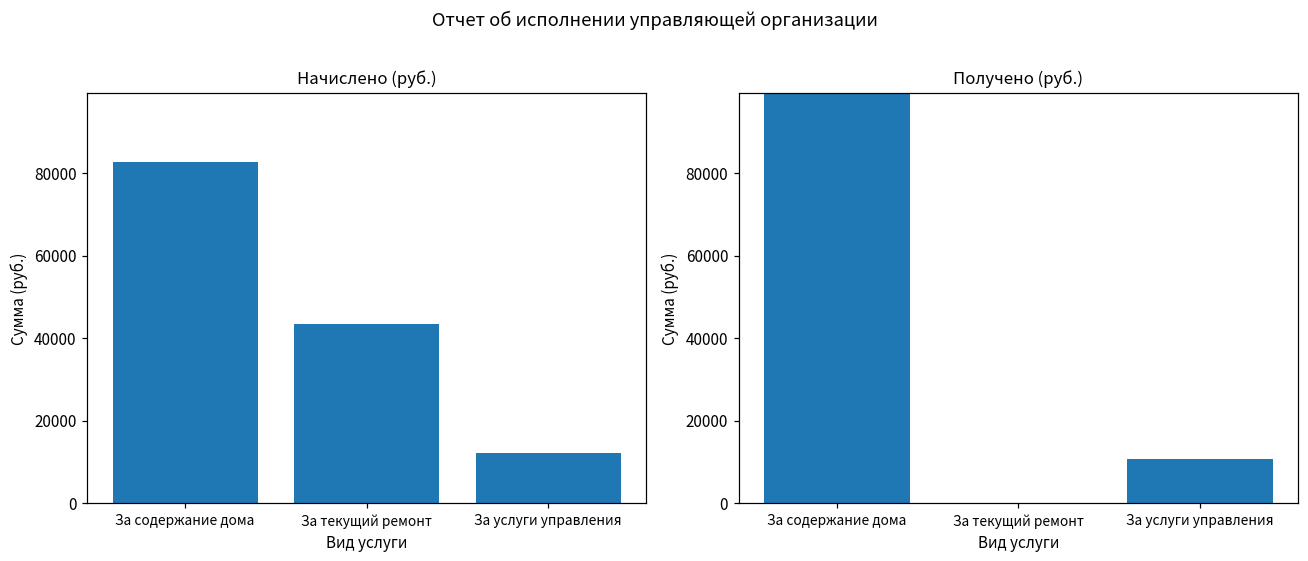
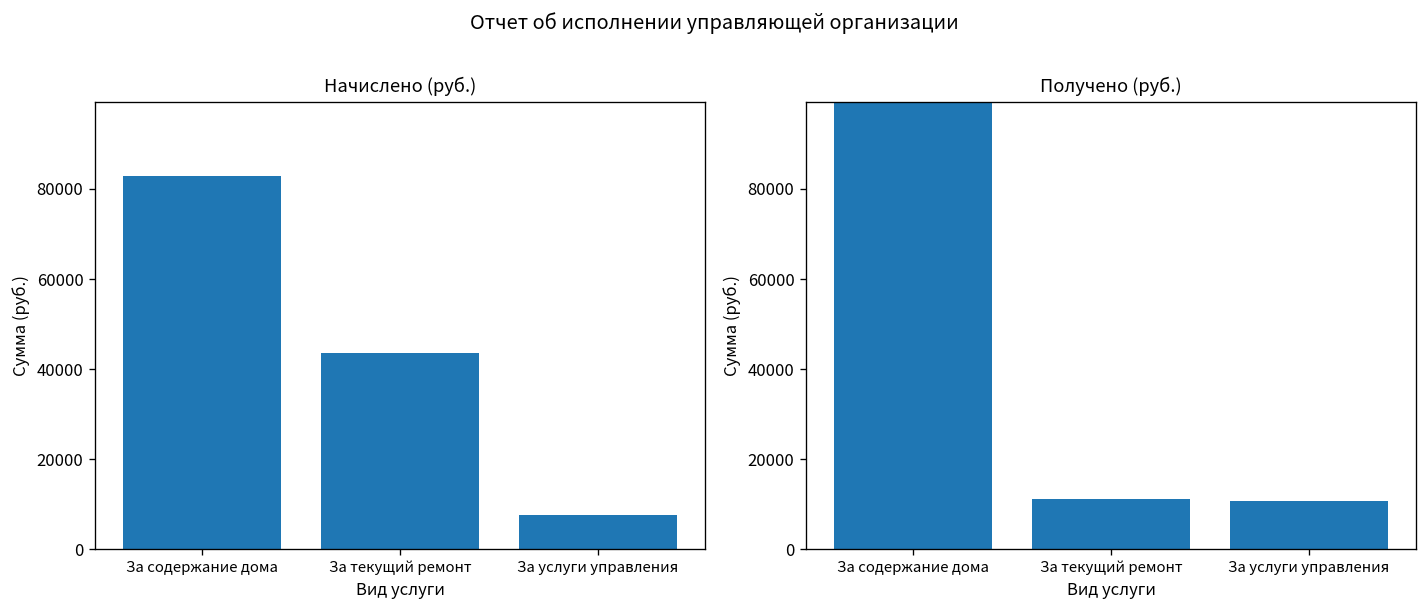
  {
    "Начислено (руб.)": {
      "За содержание дома": 83000,
      "За текущий ремонт": 44000,
-     "За услуги управления": 12000
+     "За услуги управления": 8000
    },
    "Получено (руб.)": {
-     "За текущий ремонт": 0,
+     "За текущий ремонт": 11000,
      "За услуги управления": 11000
    }
  }
